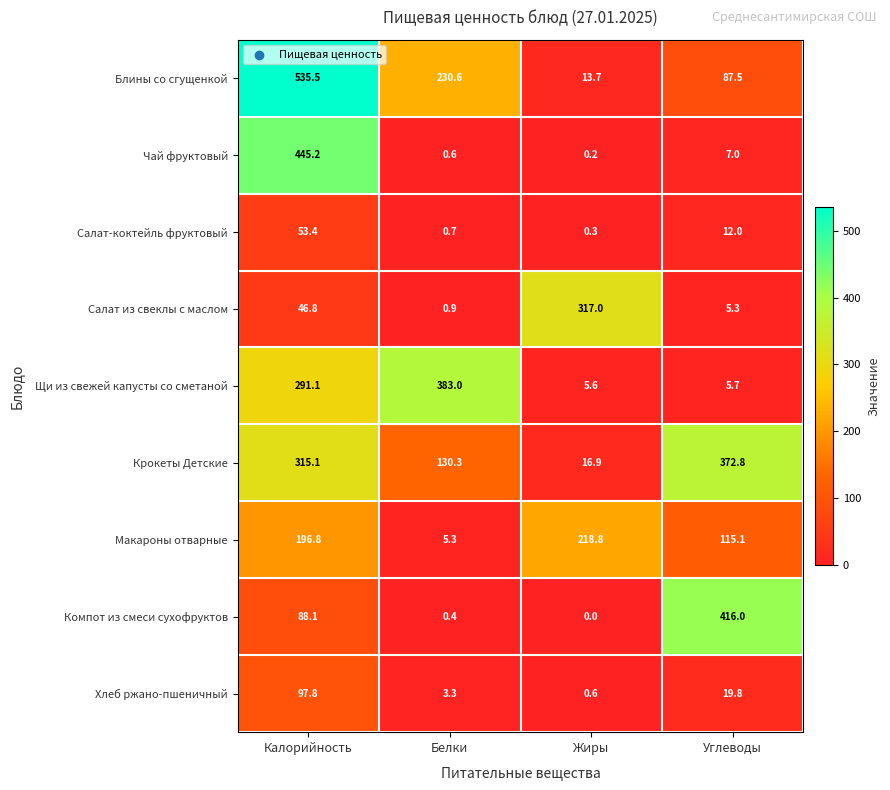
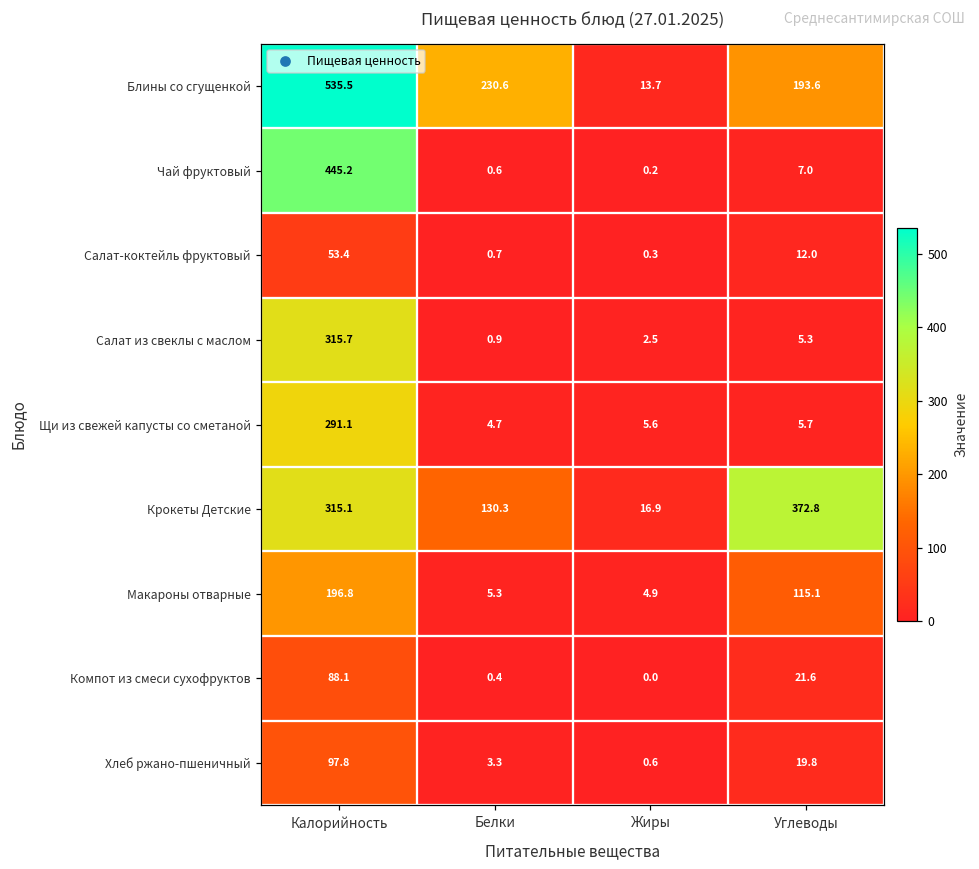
  {
    "Блины со сгущенкой": {
      "Калорийность": 535.5,
      "Белки": 230.6,
      "Жиры": 13.7,
-     "Углеводы": 87.5
+     "Углеводы": 193.6
    },
    "Чай фруктовый": {
      "Калорийность": 445.2,
      "Белки": 0.6,
      "Жиры": 0.2,
      "Углеводы": 7.0
    },
    "Салат-коктейль фруктовый": {
      "Калорийность": 53.4,
      "Белки": 0.7,
      "Жиры": 0.3,
      "Углеводы": 12.0
    },
    "Салат из свеклы с маслом": {
-     "Калорийность": 46.8,
+     "Калорийность": 315.7,
      "Белки": 0.9,
-     "Жиры": 317.0,
+     "Жиры": 2.5,
      "Углеводы": 5.3
    },
    "Щи из свежей капусты со сметаной": {
      "Калорийность": 291.1,
-     "Белки": 383.0,
+     "Белки": 4.7,
      "Жиры": 5.6,
      "Углеводы": 5.7
    },
    "Крокеты Детские": {
      "Калорийность": 315.1,
      "Белки": 130.3,
      "Жиры": 16.9,
      "Углеводы": 372.8
    },
    "Макароны отварные": {
      "Калорийность": 196.8,
      "Белки": 5.3,
-     "Жиры": 218.8,
+     "Жиры": 4.9,
      "Углеводы": 115.1
    },
    "Компот из смеси сухофруктов": {
      "Калорийность": 88.1,
      "Белки": 0.4,
      "Жиры": 0.0,
-     "Углеводы": 416.0
+     "Углеводы": 21.6
    },
    "Хлеб ржано-пшеничный": {
      "Калорийность": 97.8,
      "Белки": 3.3,
      "Жиры": 0.6,
      "Углеводы": 19.8
    }
  }
